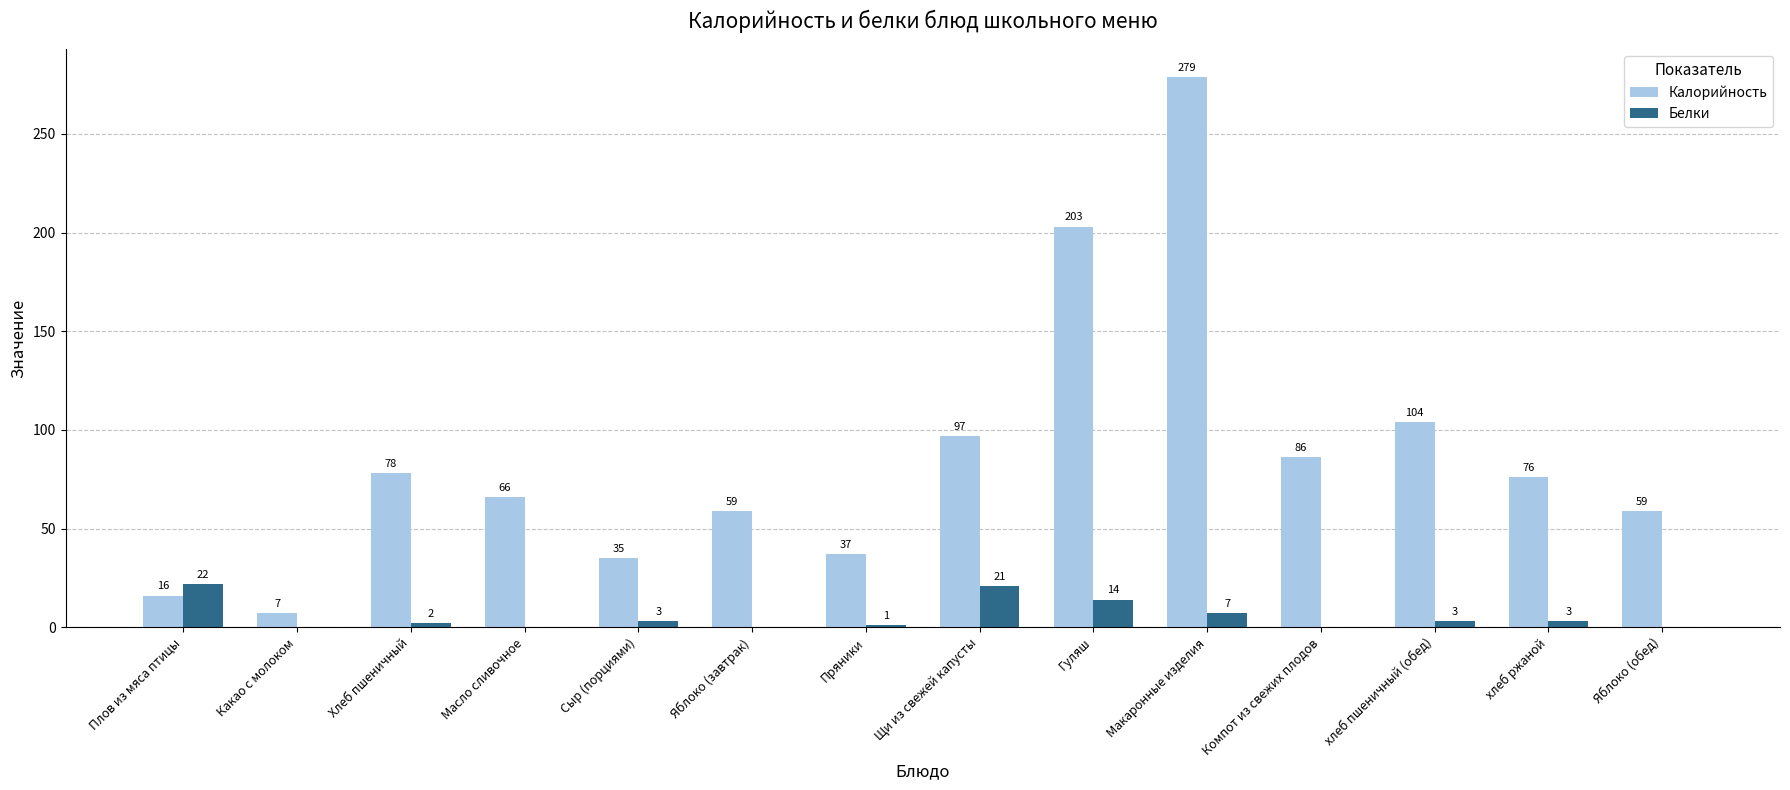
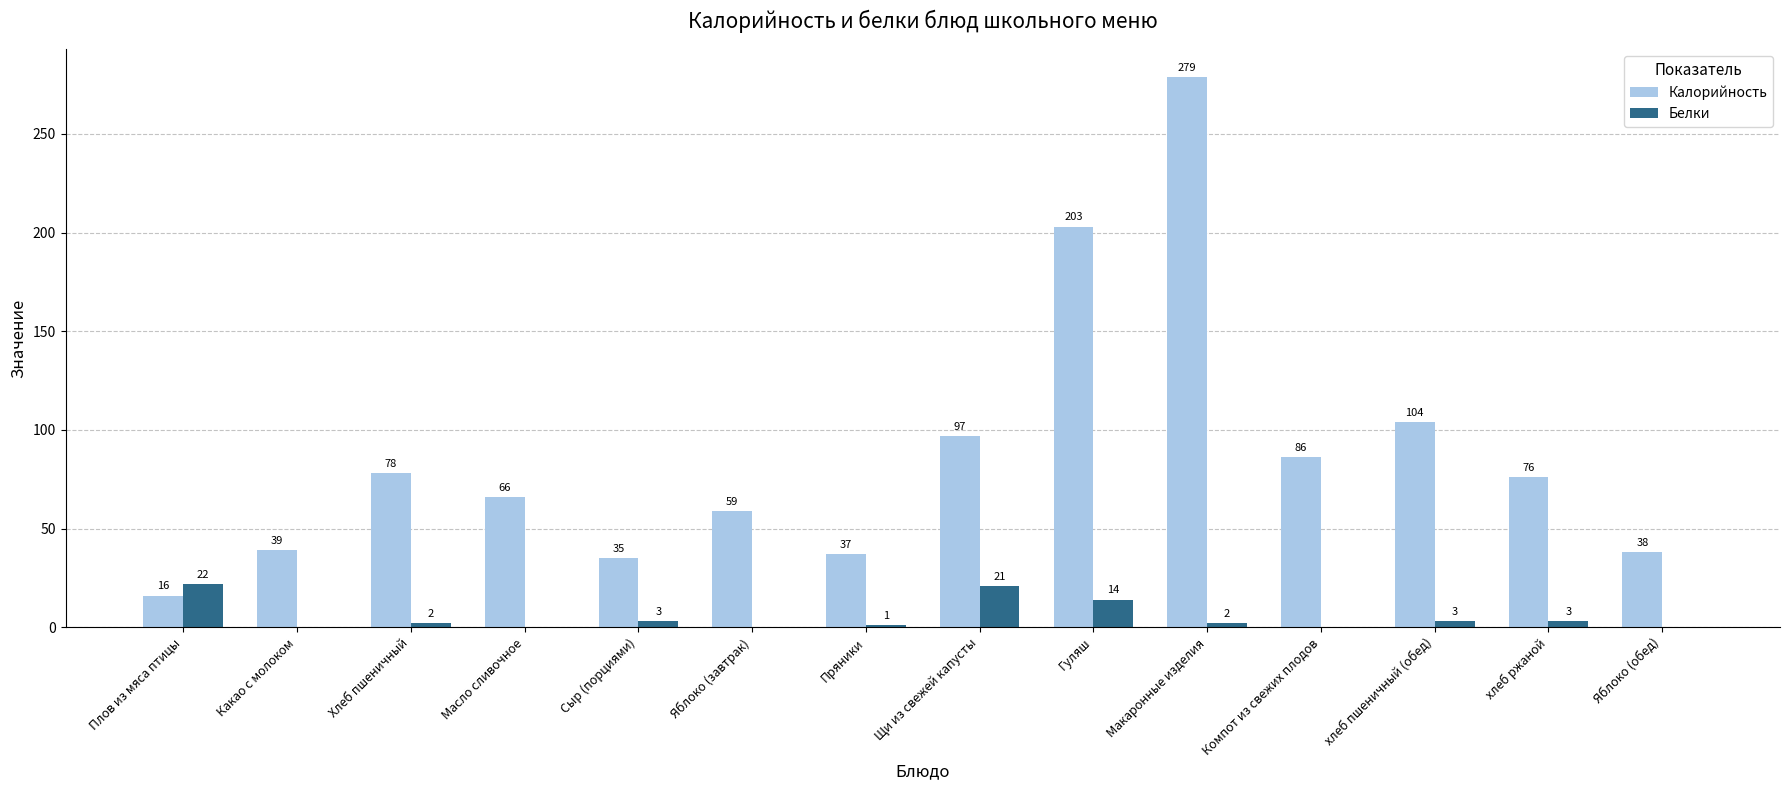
  {
    "Калорийность": {
      "Плов из мяса птицы": 16,
-     "Какао с молоком": 7,
+     "Какао с молоком": 39,
      "Хлеб пшеничный": 78,
      "Масло сливочное": 66,
      "Сыр (порциями)": 35,
      "Яблоко (завтрак)": 59,
      "Пряники": 37,
      "Щи из свежей капусты": 97,
      "Гуляш": 203,
      "Макаронные изделия": 279,
      "Компот из свежих плодов": 86,
      "хлеб пшеничный (обед)": 104,
      "хлеб ржаной": 76,
-     "Яблоко (обед)": 59
+     "Яблоко (обед)": 38
    },
    "Белки": {
      "Плов из мяса птицы": 22,
      "Хлеб пшеничный": 2,
      "Сыр (порциями)": 3,
      "Пряники": 1,
      "Щи из свежей капусты": 21,
      "Гуляш": 14,
-     "Макаронные изделия": 7,
+     "Макаронные изделия": 2,
      "хлеб пшеничный (обед)": 3,
      "хлеб ржаной": 3
    }
  }
